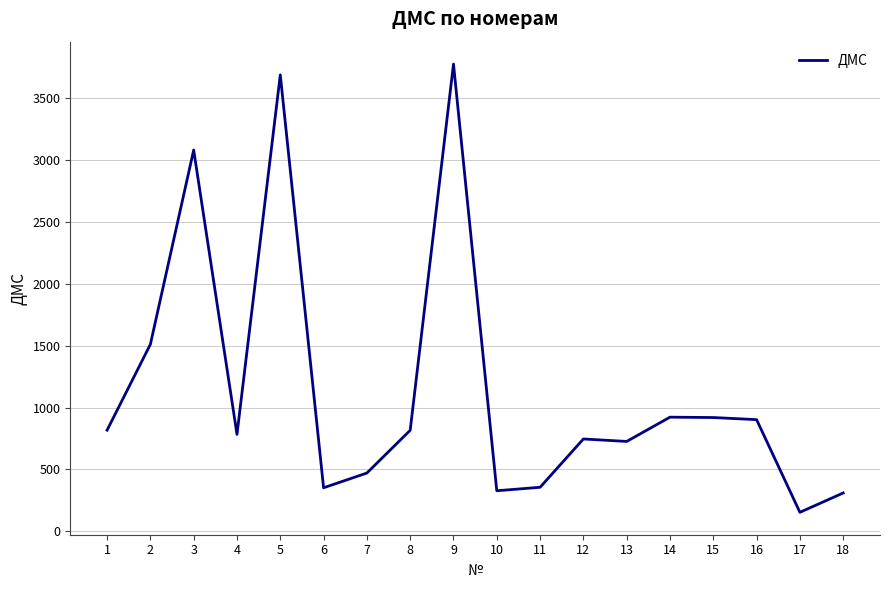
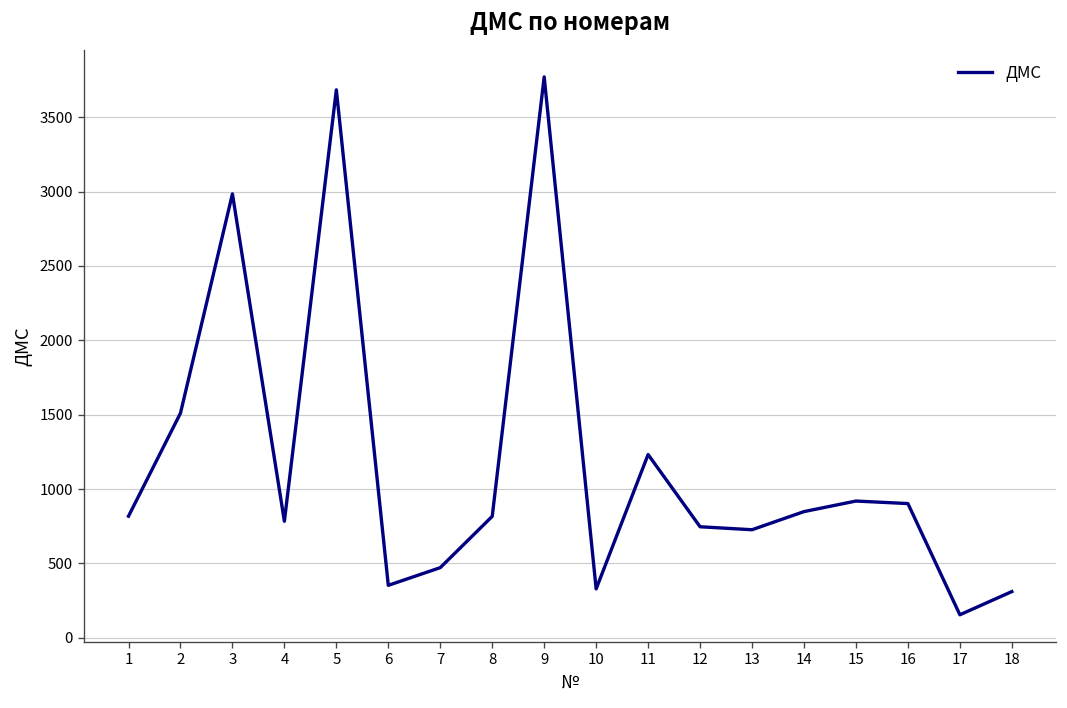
  {
    "1": 820,
    "2": 1510,
-   "3": 3080,
+   "3": 2990,
    "4": 780,
    "5": 3690,
    "6": 350,
    "7": 470,
    "8": 820,
    "9": 3770,
    "10": 330,
-   "11": 360,
+   "11": 1230,
    "12": 750,
    "13": 730,
-   "14": 920,
+   "14": 850,
    "15": 920,
    "16": 900,
    "17": 150,
    "18": 310
  }
